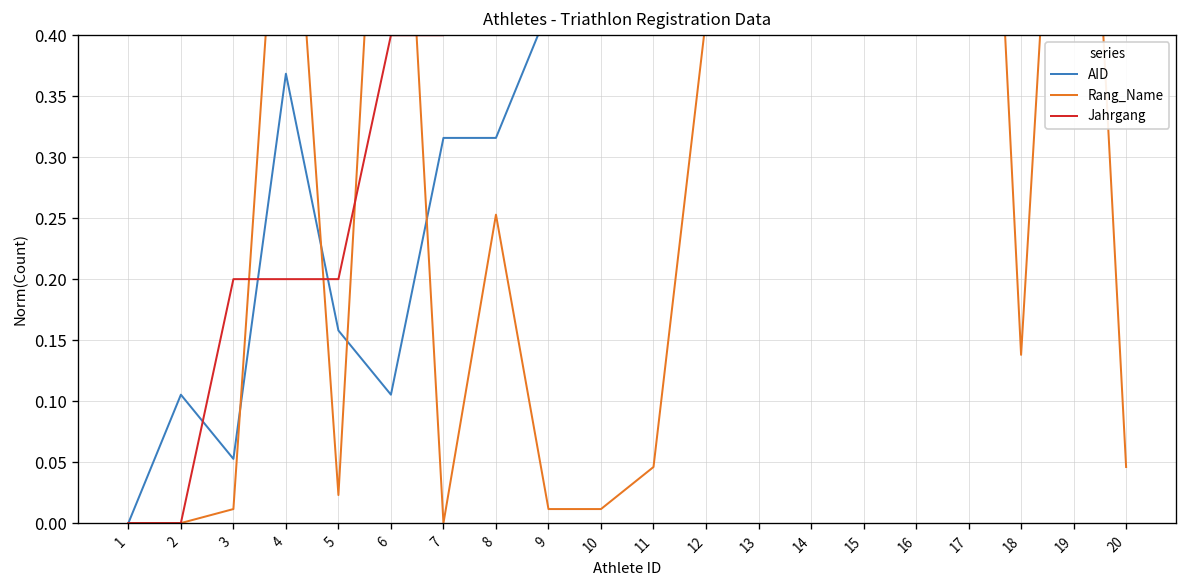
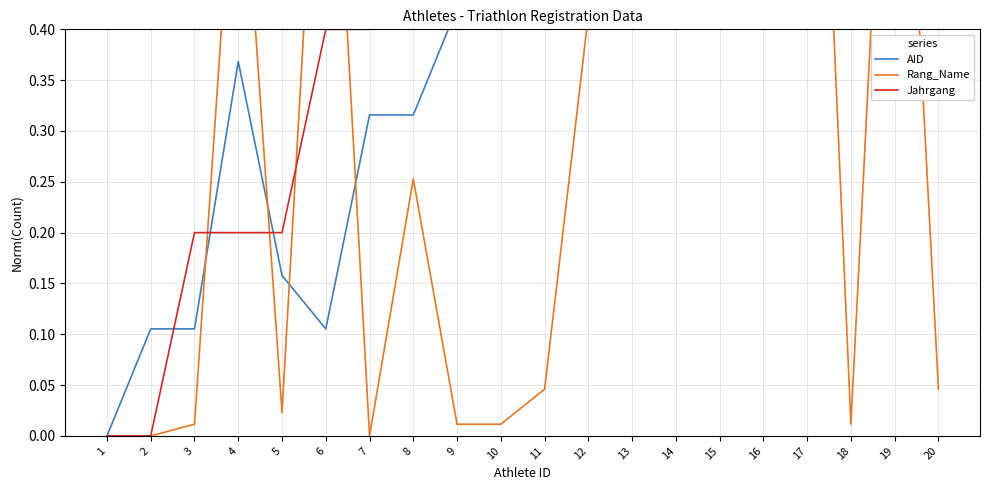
  {
    "AID": {
      "2": 0.105,
-     "3": 0.053,
+     "3": 0.105,
      "4": 0.368,
      "5": 0.158,
      "6": 0.105,
      "7": 0.316,
      "8": 0.316
    },
    "Rang_Name": {
      "3": 0.011,
      "5": 0.023,
      "7": 0.000,
      "8": 0.253,
      "9": 0.011,
      "10": 0.011,
      "11": 0.046,
-     "18": 0.138,
+     "18": 0.011,
      "20": 0.046
    },
    "Jahrgang": {
      "3": 0.200,
      "4": 0.200,
      "5": 0.200,
      "6": 0.400,
      "7": 0.400
    }
  }
